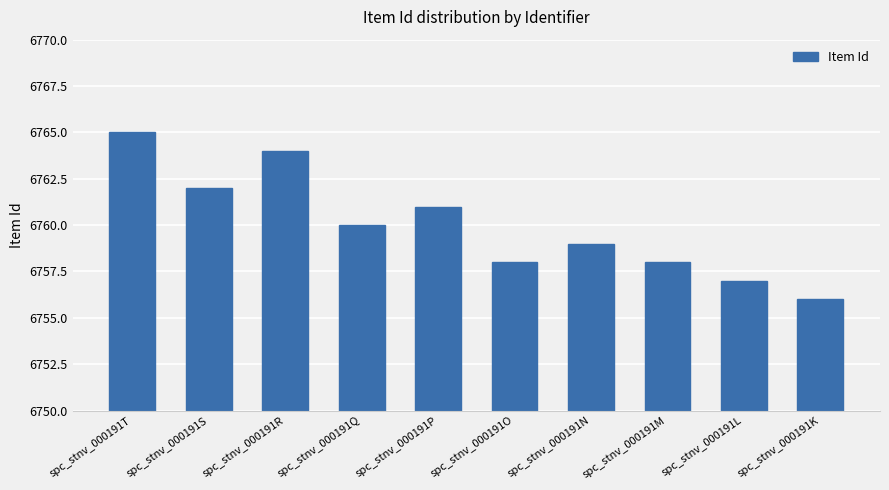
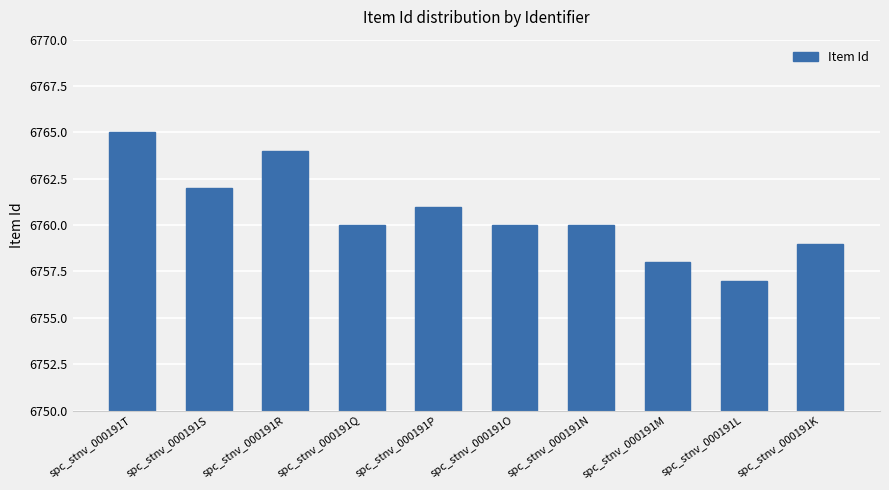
  {
    "spc_stnv_000191T": 6765,
    "spc_stnv_000191S": 6762,
    "spc_stnv_000191R": 6764,
    "spc_stnv_000191Q": 6760,
    "spc_stnv_000191P": 6761,
-   "spc_stnv_000191O": 6758,
-   "spc_stnv_000191N": 6759,
+   "spc_stnv_000191O": 6760,
+   "spc_stnv_000191N": 6760,
    "spc_stnv_000191M": 6758,
    "spc_stnv_000191L": 6757,
-   "spc_stnv_000191K": 6756
+   "spc_stnv_000191K": 6759
  }
